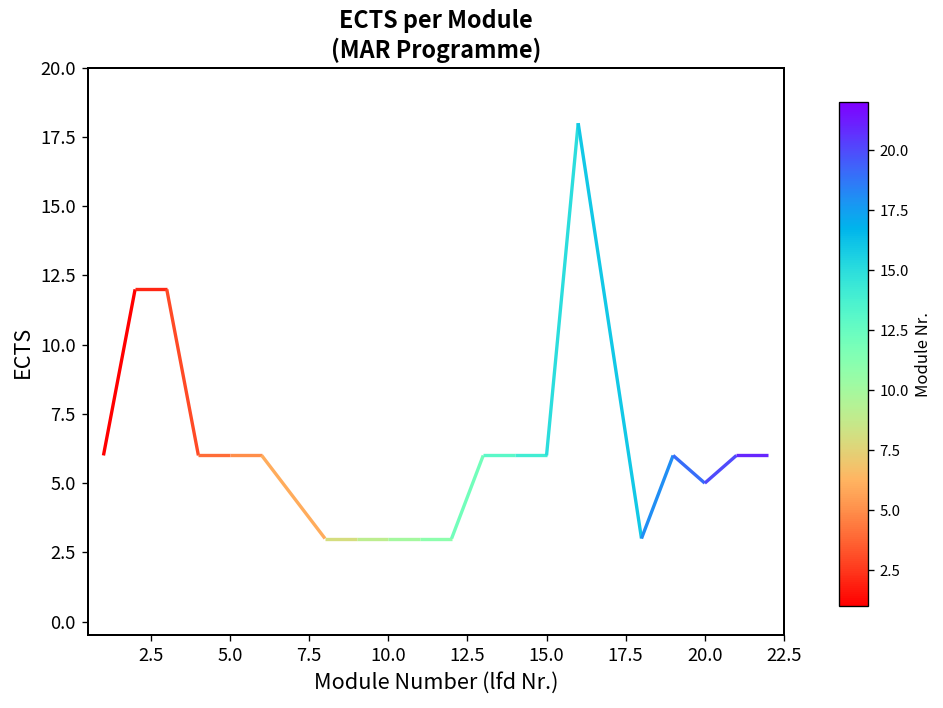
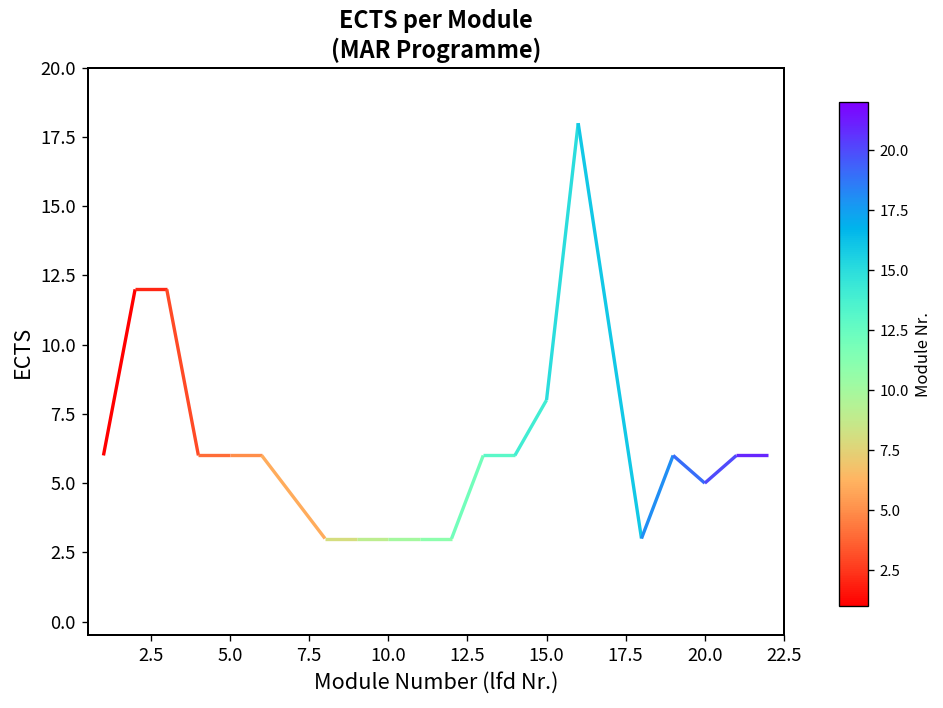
  {
    "5.0": 6,
    "10.0": 3,
-   "15.0": 6,
+   "15.0": 8,
    "20.0": 5
  }
